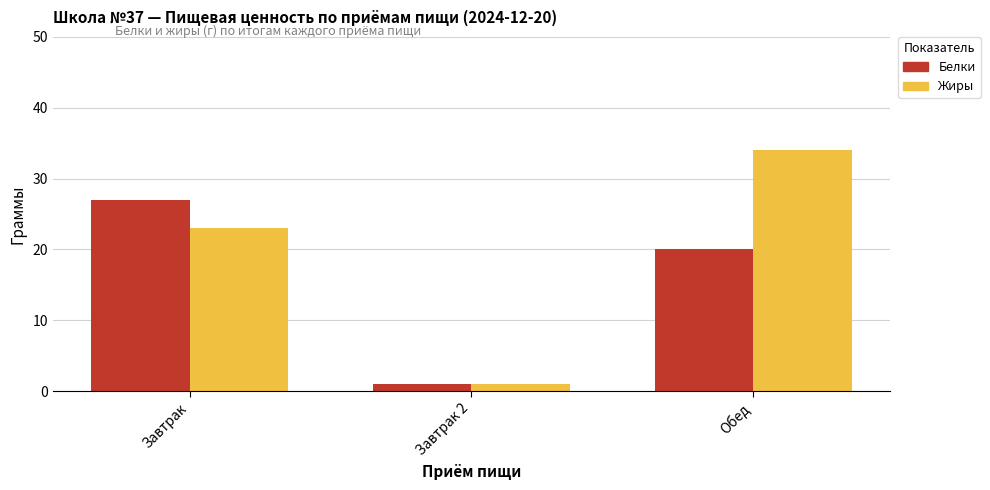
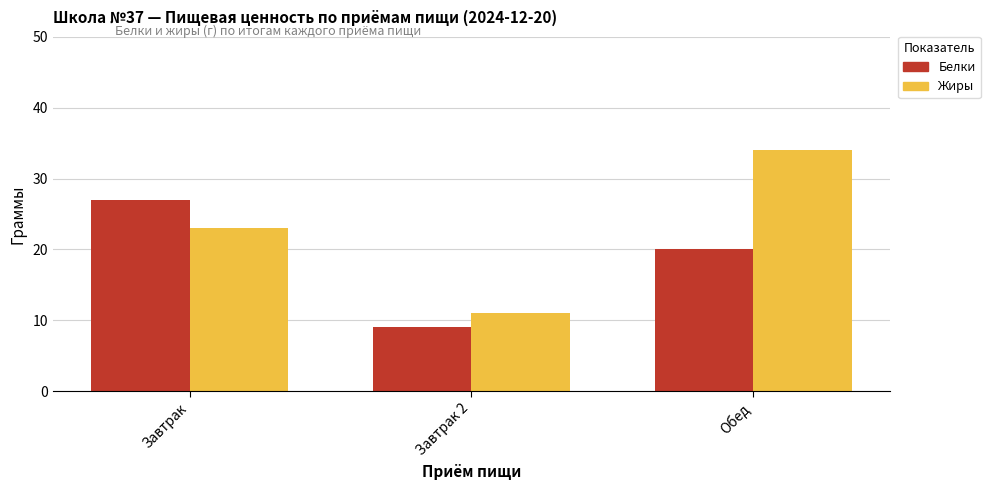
  {
    "Белки": {
      "Завтрак": 27,
-     "Завтрак 2": 1,
+     "Завтрак 2": 9,
      "Обед": 20
    },
    "Жиры": {
      "Завтрак": 23,
-     "Завтрак 2": 1,
+     "Завтрак 2": 11,
      "Обед": 34
    }
  }
